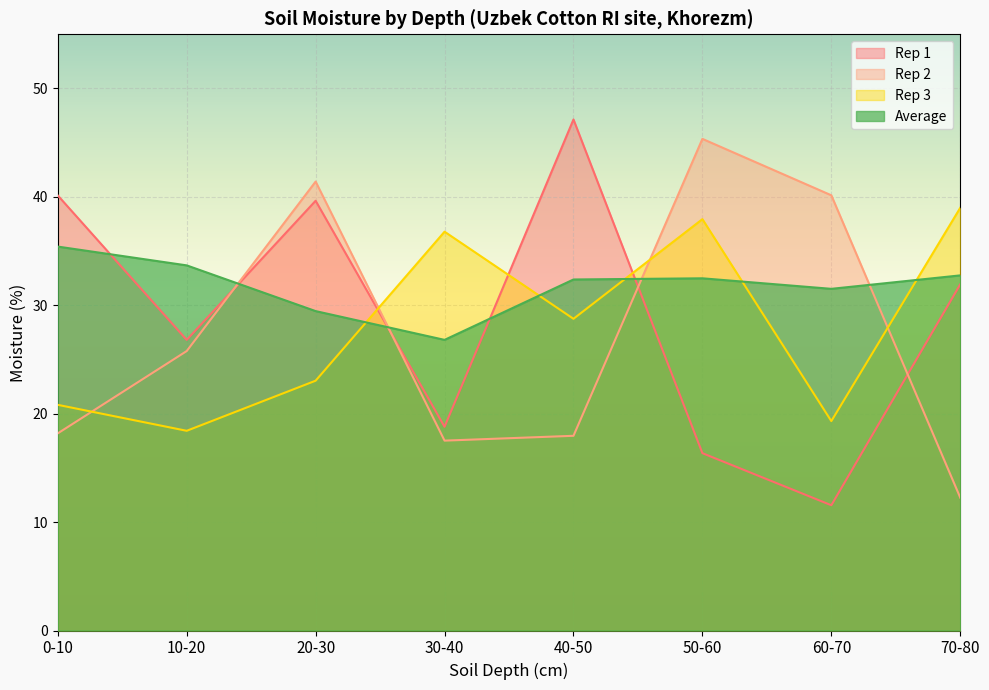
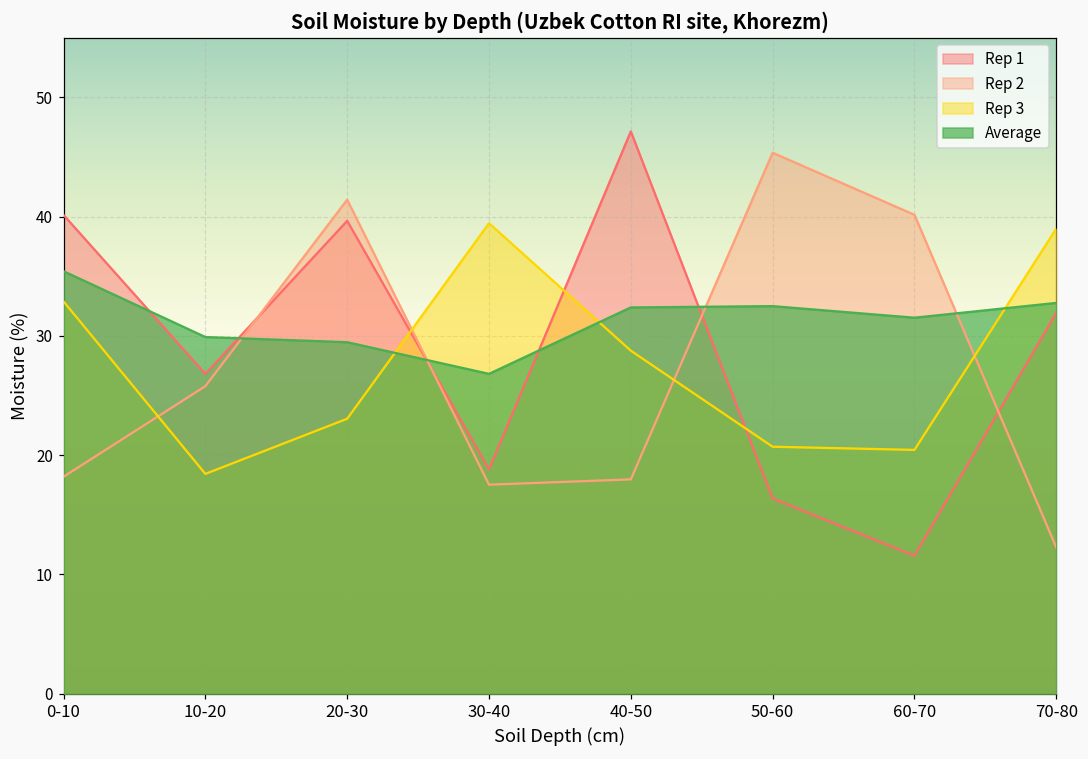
  {
    "Rep 3": {
-     "0-10": 20.8,
+     "0-10": 32.9,
      "10-20": 18.4,
      "20-30": 23.0,
-     "30-40": 36.8,
+     "30-40": 39.4,
      "40-50": 28.8,
-     "50-60": 37.9,
-     "60-70": 19.3,
+     "50-60": 20.7,
+     "60-70": 20.4,
      "70-80": 39.0
    },
    "Average": {
      "0-10": 35.4,
-     "10-20": 33.7,
+     "10-20": 29.9,
      "20-30": 29.5,
      "30-40": 26.8,
      "40-50": 32.4,
      "50-60": 32.5,
      "60-70": 31.5,
      "70-80": 32.8
    }
  }
